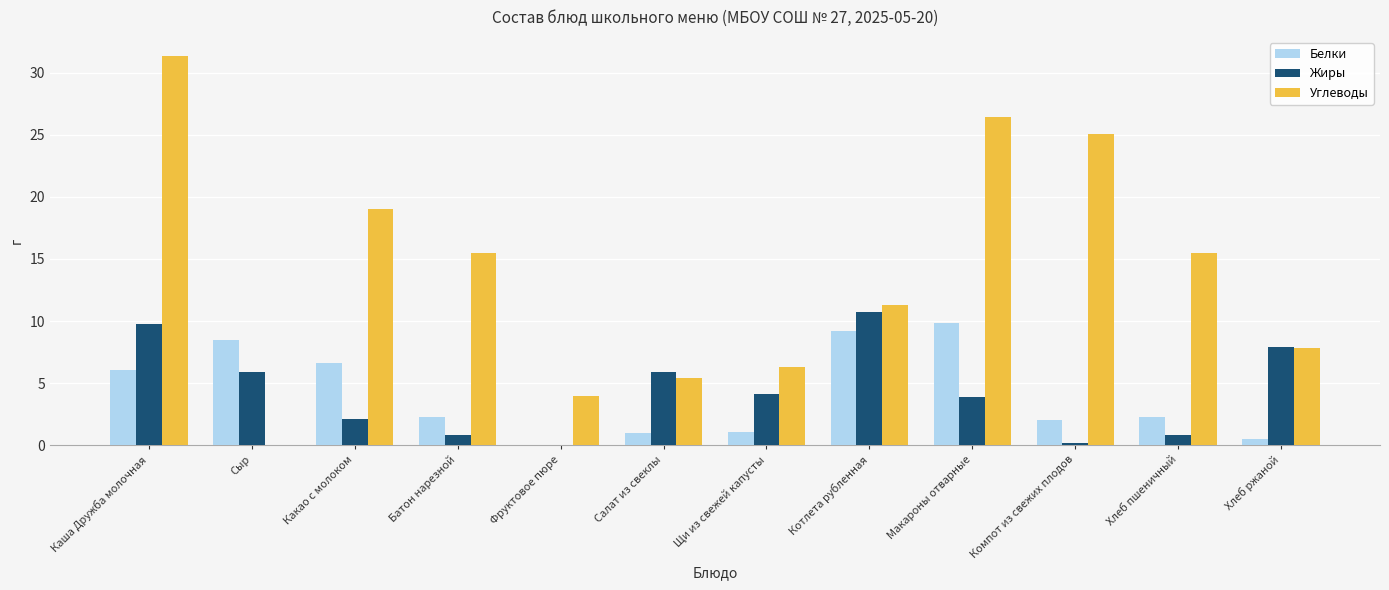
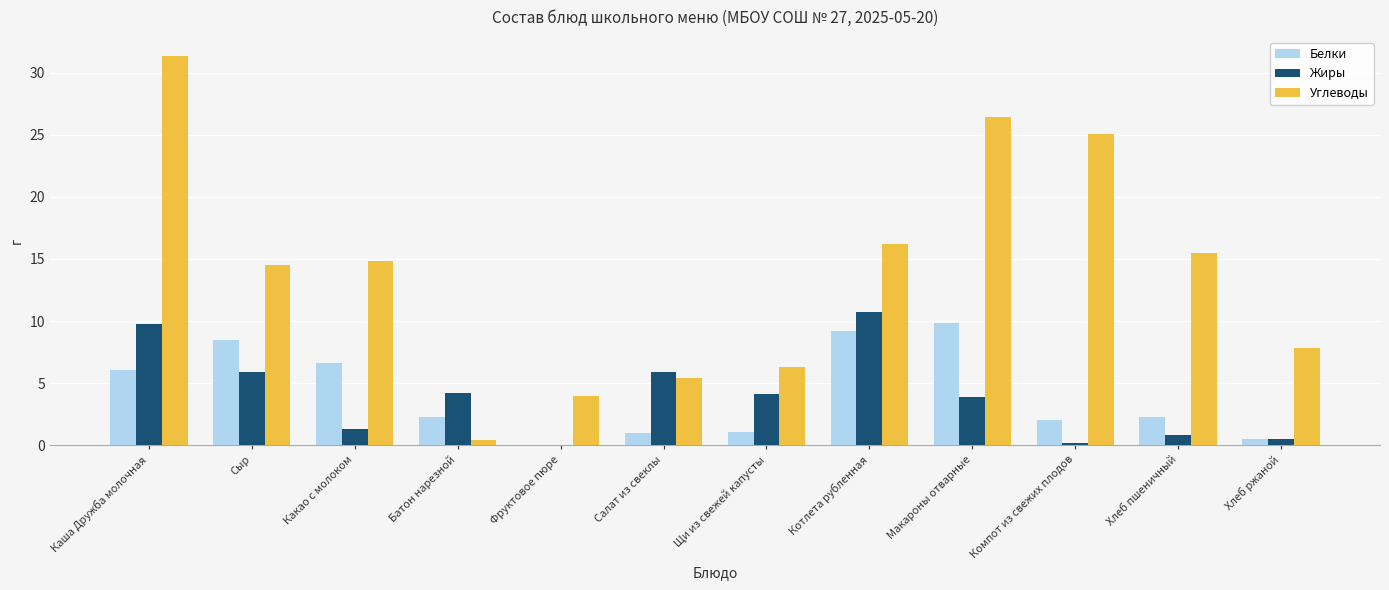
  {
    "Белки": {
      "Каша Дружба молочная": 6.1,
      "Сыр": 8.5,
      "Какао с молоком": 6.6,
      "Батон нарезной": 2.3,
      "Фруктовое пюре": 0.0,
      "Салат из свеклы": 1.0,
      "Щи из свежей капусты": 1.1,
      "Котлета рубленная": 9.2,
      "Макароны отварные": 9.8,
      "Компот из свежих плодов": 2.0,
      "Хлеб пшеничный": 2.3,
      "Хлеб ржаной": 0.5
    },
    "Жиры": {
      "Каша Дружба молочная": 9.8,
      "Сыр": 5.9,
-     "Какао с молоком": 2.1,
-     "Батон нарезной": 0.8,
+     "Какао с молоком": 1.3,
+     "Батон нарезной": 4.2,
      "Фруктовое пюре": 0.0,
      "Салат из свеклы": 5.9,
      "Щи из свежей капусты": 4.1,
      "Котлета рубленная": 10.7,
      "Макароны отварные": 3.9,
      "Хлеб пшеничный": 0.8,
-     "Хлеб ржаной": 8.0
+     "Хлеб ржаной": 0.5
    },
    "Углеводы": {
      "Каша Дружба молочная": 31.3,
-     "Сыр": 0.0,
-     "Какао с молоком": 19.0,
-     "Батон нарезной": 15.5,
+     "Сыр": 14.5,
+     "Какао с молоком": 14.8,
+     "Батон нарезной": 0.4,
      "Фруктовое пюре": 4.0,
      "Салат из свеклы": 5.4,
      "Щи из свежей капусты": 6.3,
-     "Котлета рубленная": 11.3,
+     "Котлета рубленная": 16.2,
      "Макароны отварные": 26.5,
      "Компот из свежих плодов": 25.1,
      "Хлеб пшеничный": 15.5,
      "Хлеб ржаной": 7.8
    }
  }
